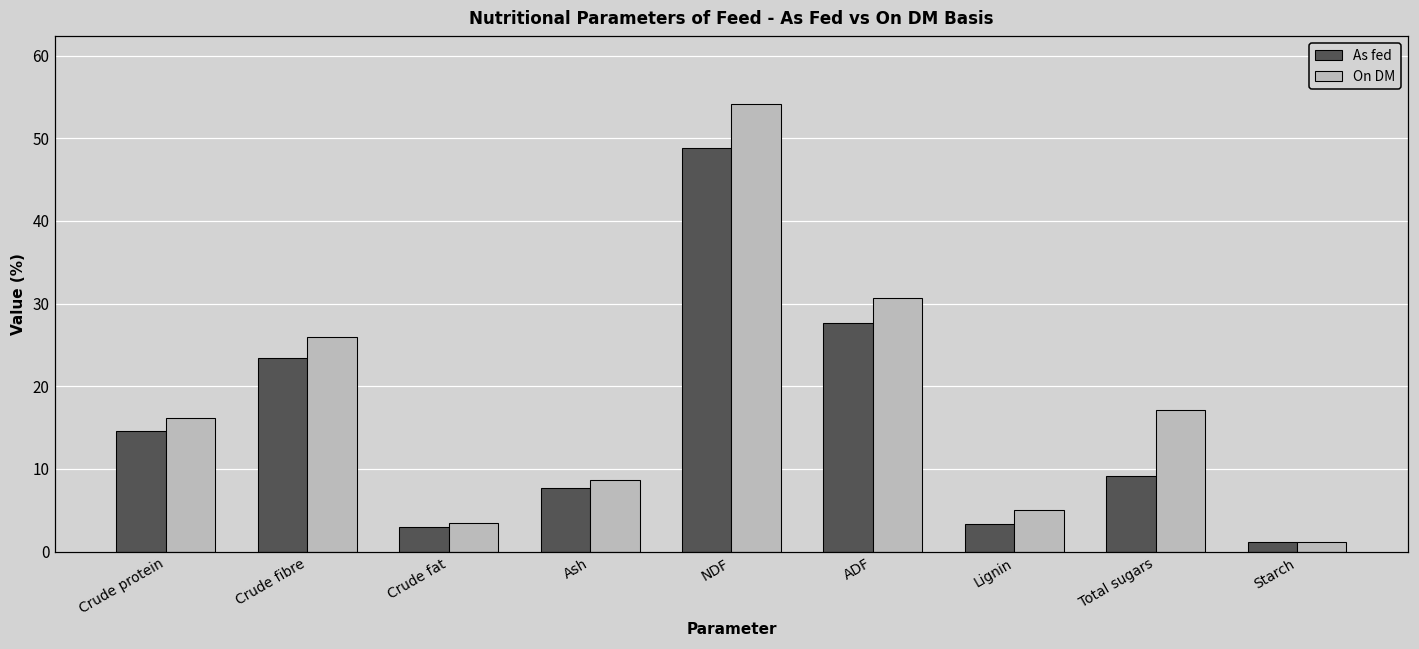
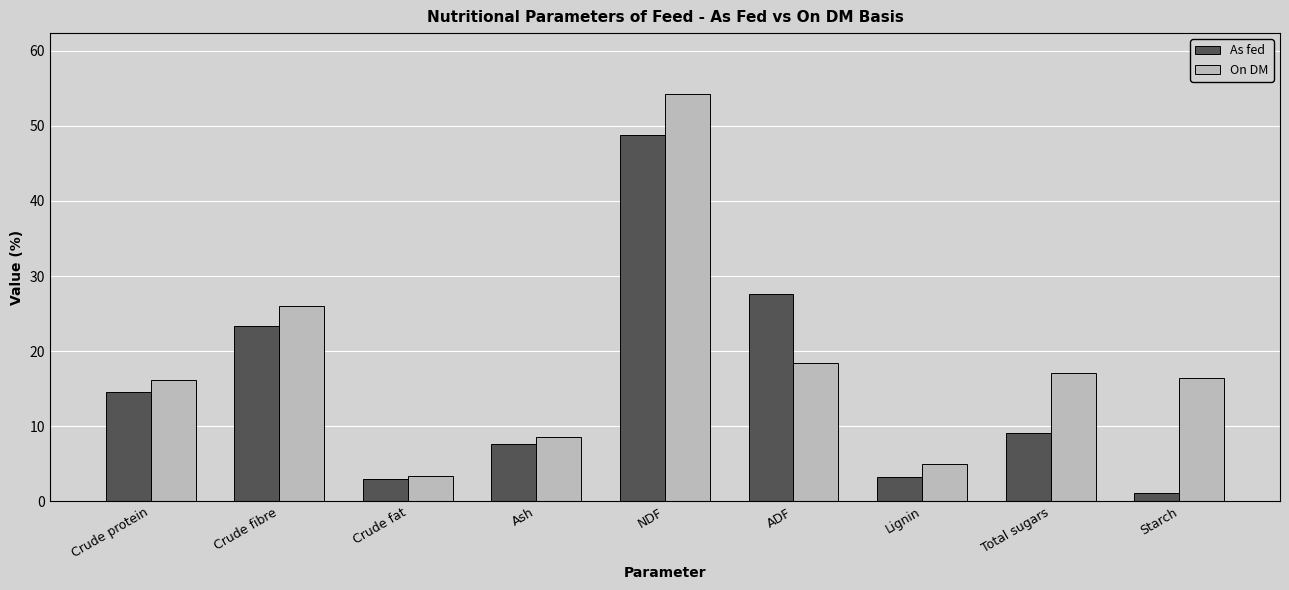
  {
    "As fed": {
      "Crude protein": 15,
      "Crude fibre": 23,
      "Crude fat": 3,
      "Ash": 8,
      "NDF": 49,
      "ADF": 28,
      "Lignin": 3,
      "Total sugars": 9,
      "Starch": 1
    },
    "On DM": {
      "Crude protein": 16,
      "Crude fibre": 26,
      "Crude fat": 3,
      "Ash": 9,
      "NDF": 54,
-     "ADF": 31,
+     "ADF": 18,
      "Lignin": 5,
      "Total sugars": 17,
-     "Starch": 1
+     "Starch": 16
    }
  }
